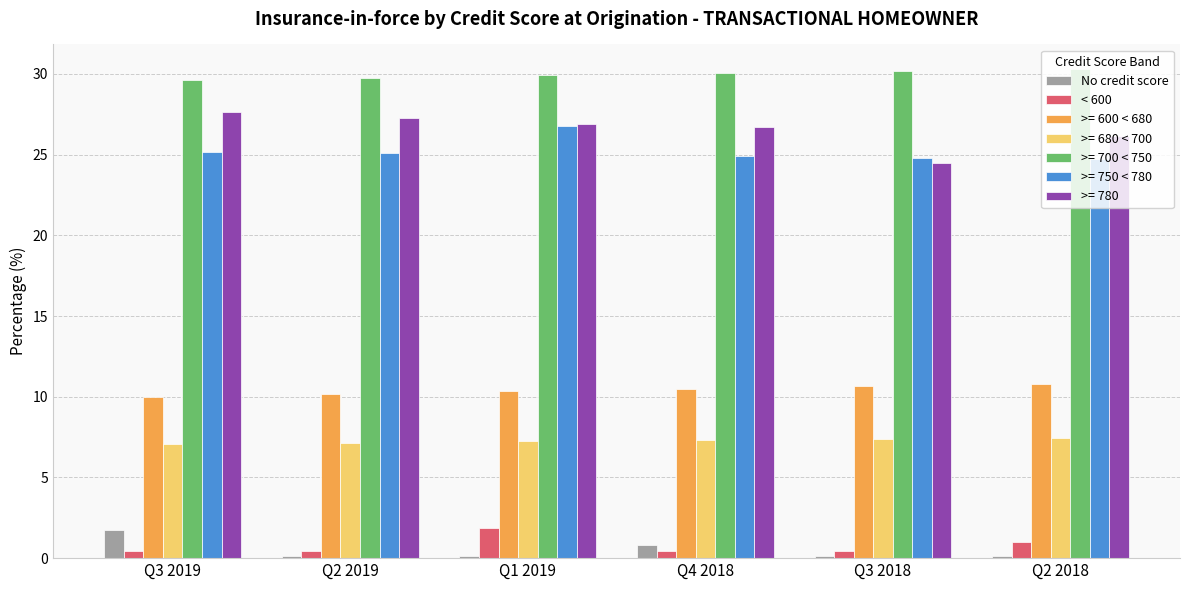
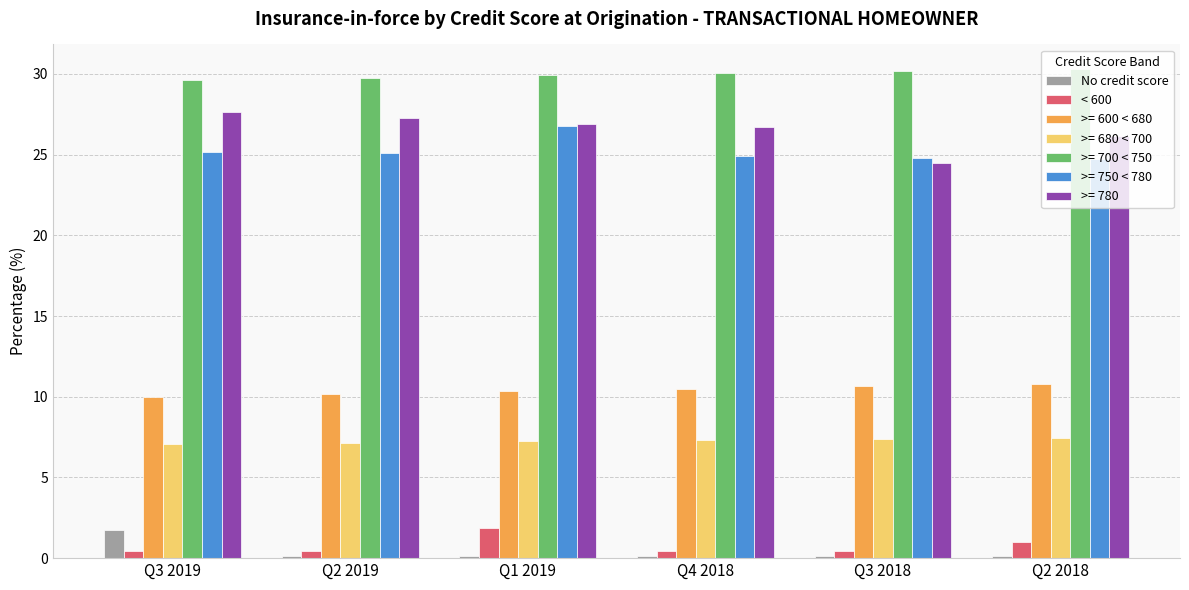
  {
    "No credit score": {
      "Q3 2019": 1.8,
-     "Q4 2018": 0.8
+     "Q4 2018": 0.1
    },
    "< 600": {
      "Q3 2019": 0.5,
      "Q2 2019": 0.5,
      "Q1 2019": 1.9,
      "Q4 2018": 0.5,
      "Q3 2018": 0.5,
      "Q2 2018": 1.0
    },
    ">= 700 < 750": {
      "Q3 2019": 29.6,
      "Q2 2019": 29.8,
      "Q1 2019": 30.0,
      "Q4 2018": 30.1,
      "Q3 2018": 30.2
    },
    ">= 750 < 780": {
      "Q3 2019": 25.2,
      "Q2 2019": 25.1,
      "Q1 2019": 26.8,
      "Q4 2018": 24.9,
      "Q3 2018": 24.8
    },
    ">= 780": {
      "Q3 2019": 27.6,
      "Q2 2019": 27.3,
      "Q1 2019": 26.9,
      "Q4 2018": 26.7,
      "Q3 2018": 24.5
    }
  }
